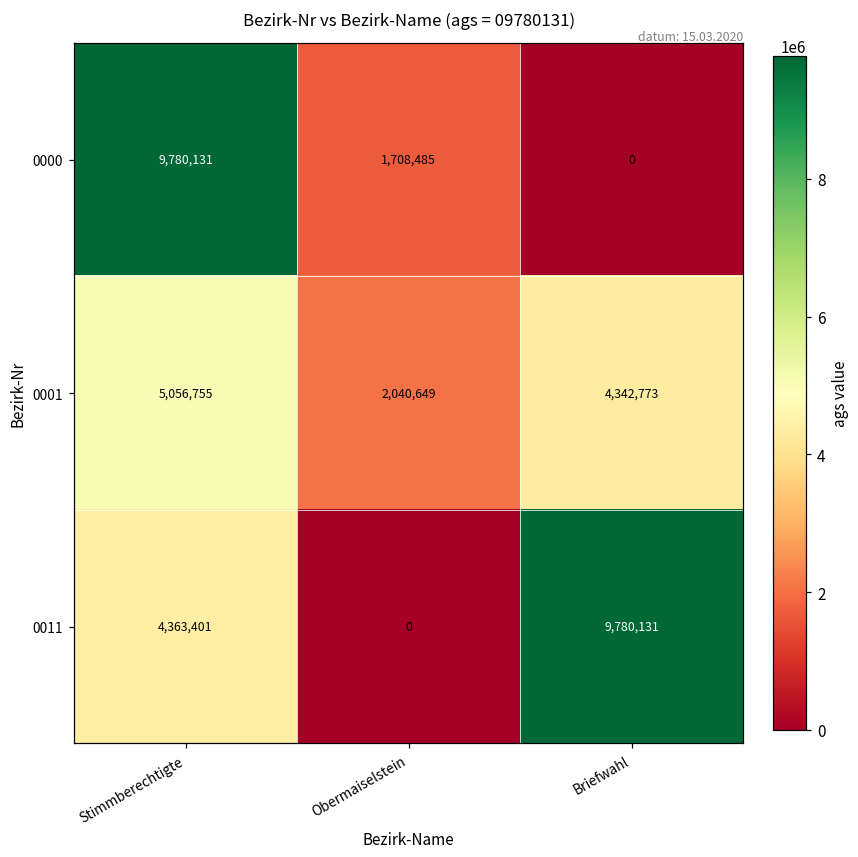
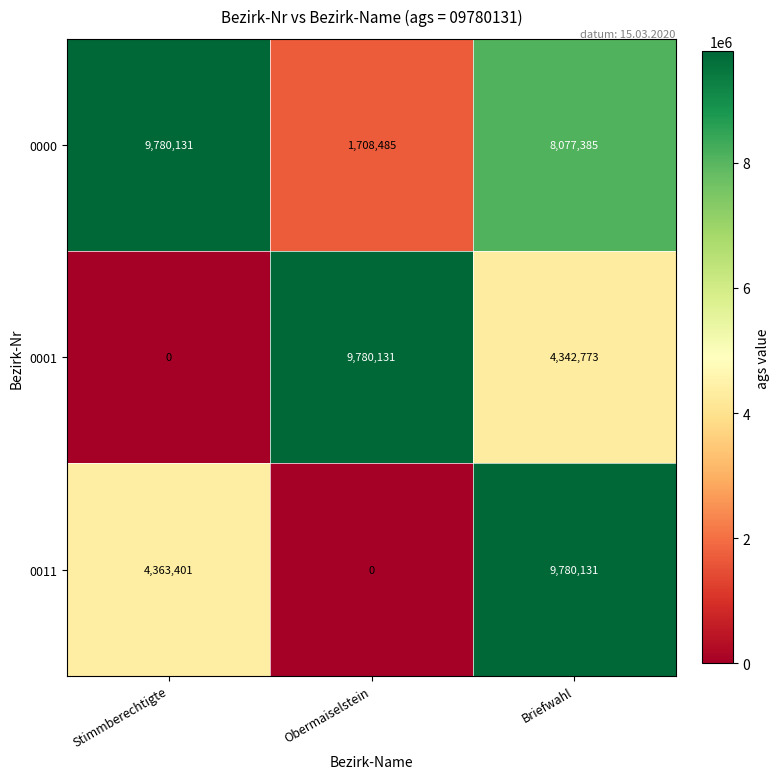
  {
    "0000": {
      "Stimmberechtigte": "9,780,131",
      "Obermaiselstein": "1,708,485",
-     "Briefwahl": "0"
+     "Briefwahl": "8,077,385"
    },
    "0001": {
-     "Stimmberechtigte": "5,056,755",
-     "Obermaiselstein": "2,040,649",
+     "Stimmberechtigte": "0",
+     "Obermaiselstein": "9,780,131",
      "Briefwahl": "4,342,773"
    },
    "0011": {
      "Stimmberechtigte": "4,363,401",
      "Obermaiselstein": "0",
      "Briefwahl": "9,780,131"
    }
  }
